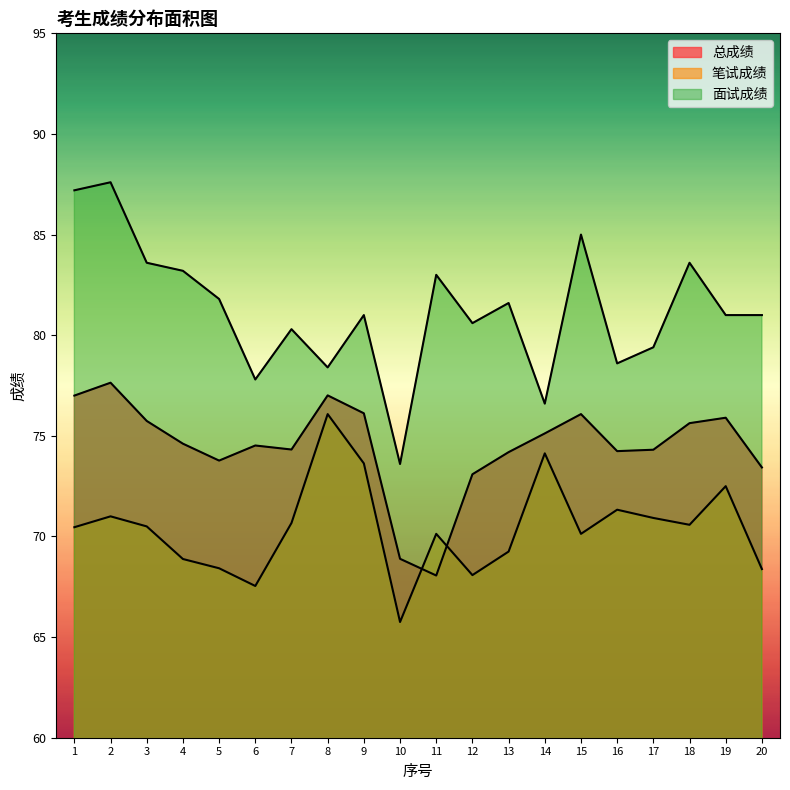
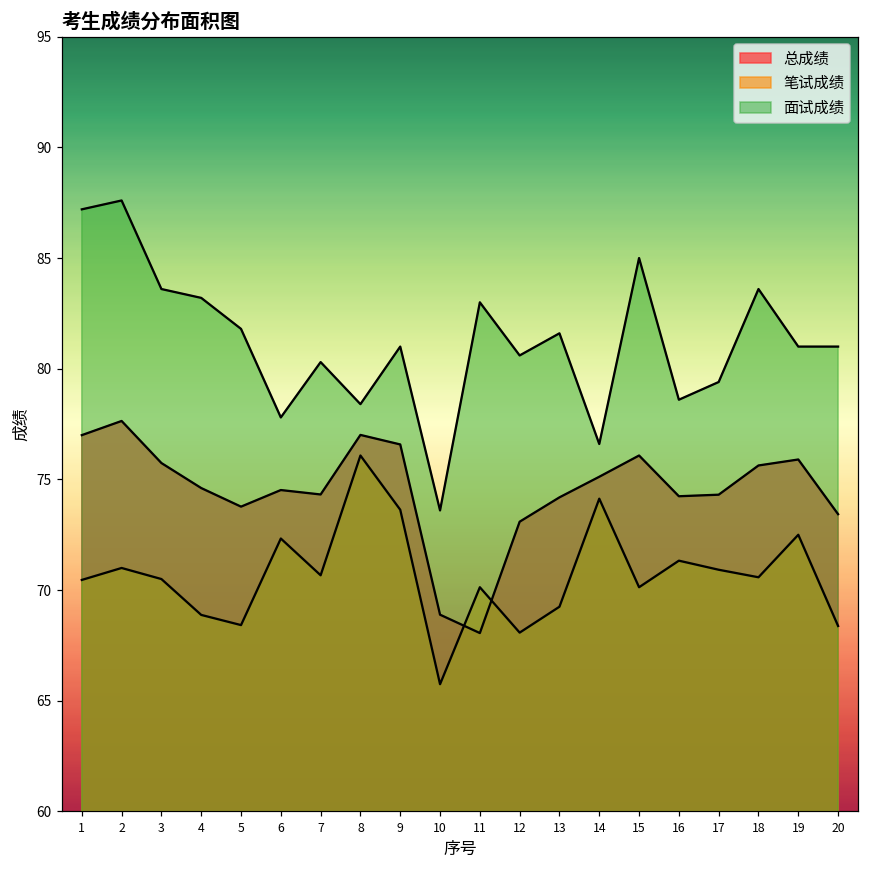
  {
    "总成绩": {
      "1": 77.0,
      "2": 77.6,
      "3": 75.7,
      "4": 74.6,
      "5": 73.8,
      "6": 74.5,
      "7": 74.3,
      "8": 77.0,
-     "9": 76.1,
+     "9": 76.6,
      "10": 68.9,
      "11": 68.1,
      "12": 73.1,
      "13": 74.2,
      "14": 75.1,
      "15": 76.1,
      "16": 74.2,
      "17": 74.3,
      "18": 75.6,
      "19": 75.9,
      "20": 73.4
    },
    "笔试成绩": {
      "1": 70.5,
      "2": 71.0,
      "3": 70.5,
      "4": 68.9,
      "5": 68.4,
-     "6": 67.5,
+     "6": 72.3,
      "7": 70.7,
      "8": 76.1,
      "9": 73.6,
      "10": 65.8,
      "11": 70.1,
      "12": 68.1,
      "13": 69.3,
      "14": 74.1,
      "15": 70.1,
      "16": 71.3,
      "17": 70.9,
      "18": 70.6,
      "19": 72.5,
      "20": 68.4
    },
    "面试成绩": {
      "1": 87.2,
      "2": 87.6,
      "3": 83.6,
      "4": 83.2,
      "5": 81.8,
      "6": 77.8,
      "7": 80.3,
      "8": 78.4,
      "9": 81.0,
      "10": 73.6,
      "11": 83.0,
      "12": 80.6,
      "13": 81.6,
      "14": 76.6,
      "15": 85.0,
      "16": 78.6,
      "17": 79.4,
      "18": 83.6,
      "19": 81.0,
      "20": 81.0
    }
  }
